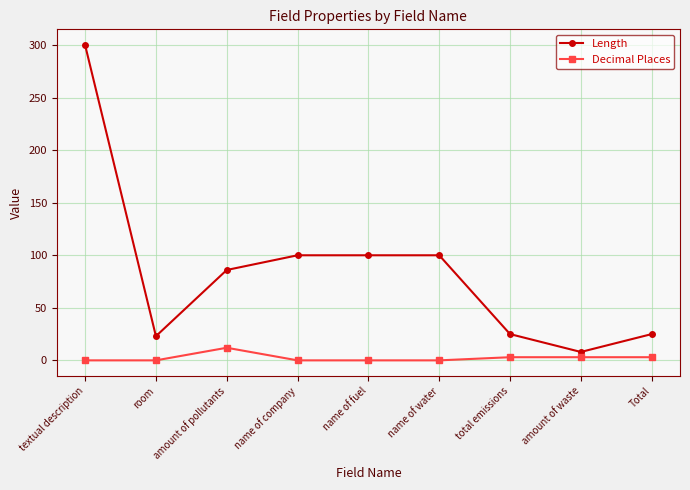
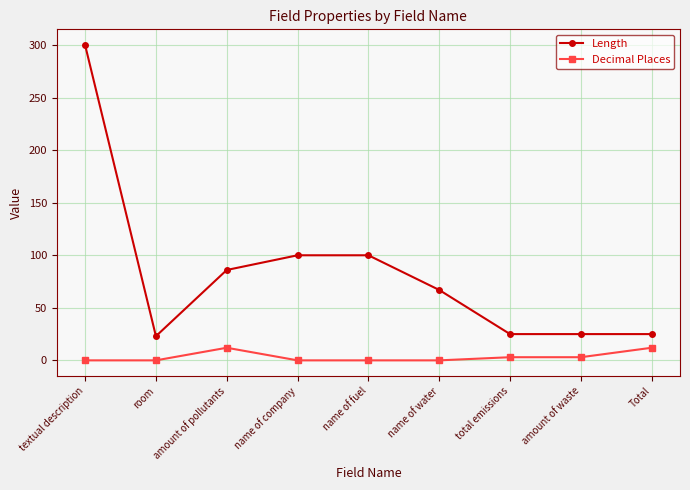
  {
    "Length": {
      "textual description": 300,
      "room": 23,
      "amount of pollutants": 86,
      "name of company": 100,
      "name of fuel": 100,
-     "name of water": 100,
+     "name of water": 67,
      "total emissions": 25,
-     "amount of waste": 8,
+     "amount of waste": 25,
      "Total": 25
    },
    "Decimal Places": {
      "textual description": 0,
      "room": 0,
      "amount of pollutants": 12,
      "name of company": 0,
      "name of fuel": 0,
      "name of water": 0,
      "total emissions": 3,
      "amount of waste": 3,
-     "Total": 3
+     "Total": 12
    }
  }
